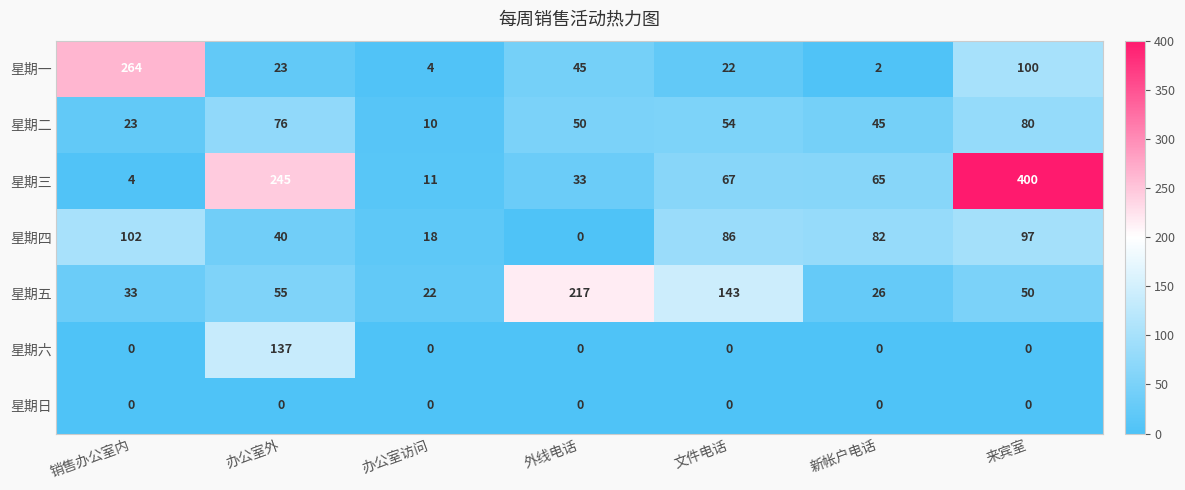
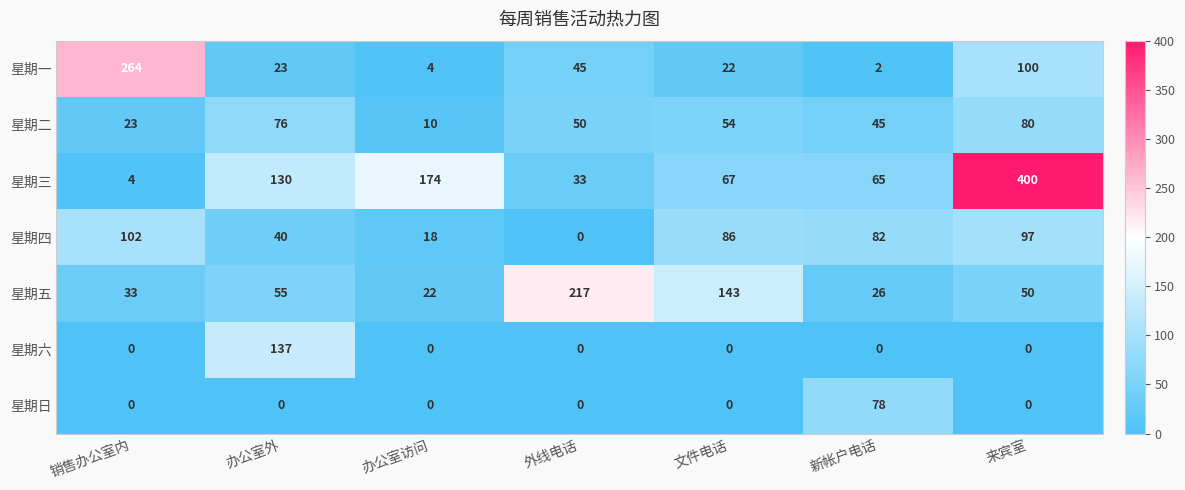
  {
    "星期一": {
      "销售办公室内": 264,
      "办公室外": 23,
      "办公室访问": 4,
      "外线电话": 45,
      "文件电话": 22,
      "新帐户电话": 2,
      "来宾室": 100
    },
    "星期二": {
      "销售办公室内": 23,
      "办公室外": 76,
      "办公室访问": 10,
      "外线电话": 50,
      "文件电话": 54,
      "新帐户电话": 45,
      "来宾室": 80
    },
    "星期三": {
      "销售办公室内": 4,
-     "办公室外": 245,
-     "办公室访问": 11,
+     "办公室外": 130,
+     "办公室访问": 174,
      "外线电话": 33,
      "文件电话": 67,
      "新帐户电话": 65,
      "来宾室": 400
    },
    "星期四": {
      "销售办公室内": 102,
      "办公室外": 40,
      "办公室访问": 18,
      "外线电话": 0,
      "文件电话": 86,
      "新帐户电话": 82,
      "来宾室": 97
    },
    "星期五": {
      "销售办公室内": 33,
      "办公室外": 55,
      "办公室访问": 22,
      "外线电话": 217,
      "文件电话": 143,
      "新帐户电话": 26,
      "来宾室": 50
    },
    "星期六": {
      "销售办公室内": 0,
      "办公室外": 137,
      "办公室访问": 0,
      "外线电话": 0,
      "文件电话": 0,
      "新帐户电话": 0,
      "来宾室": 0
    },
    "星期日": {
      "销售办公室内": 0,
      "办公室外": 0,
      "办公室访问": 0,
      "外线电话": 0,
      "文件电话": 0,
-     "新帐户电话": 0,
+     "新帐户电话": 78,
      "来宾室": 0
    }
  }
